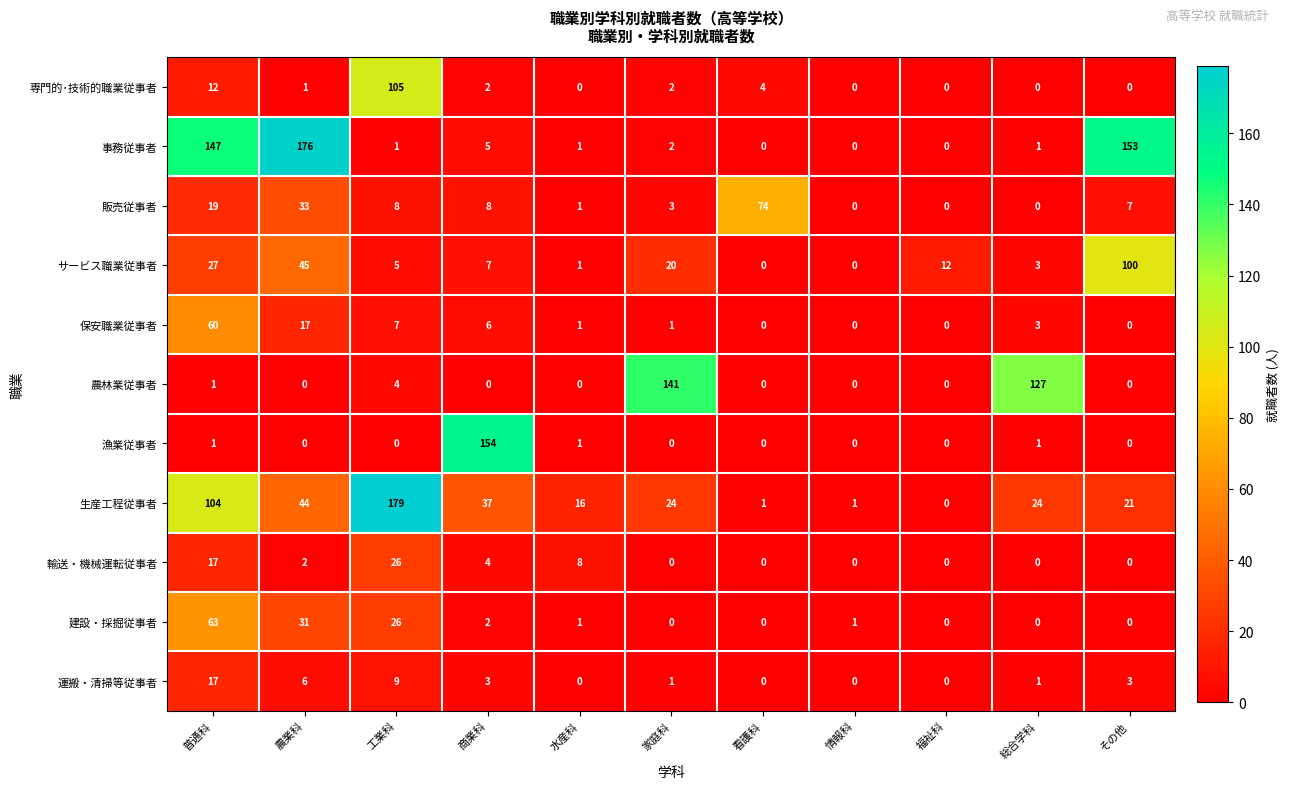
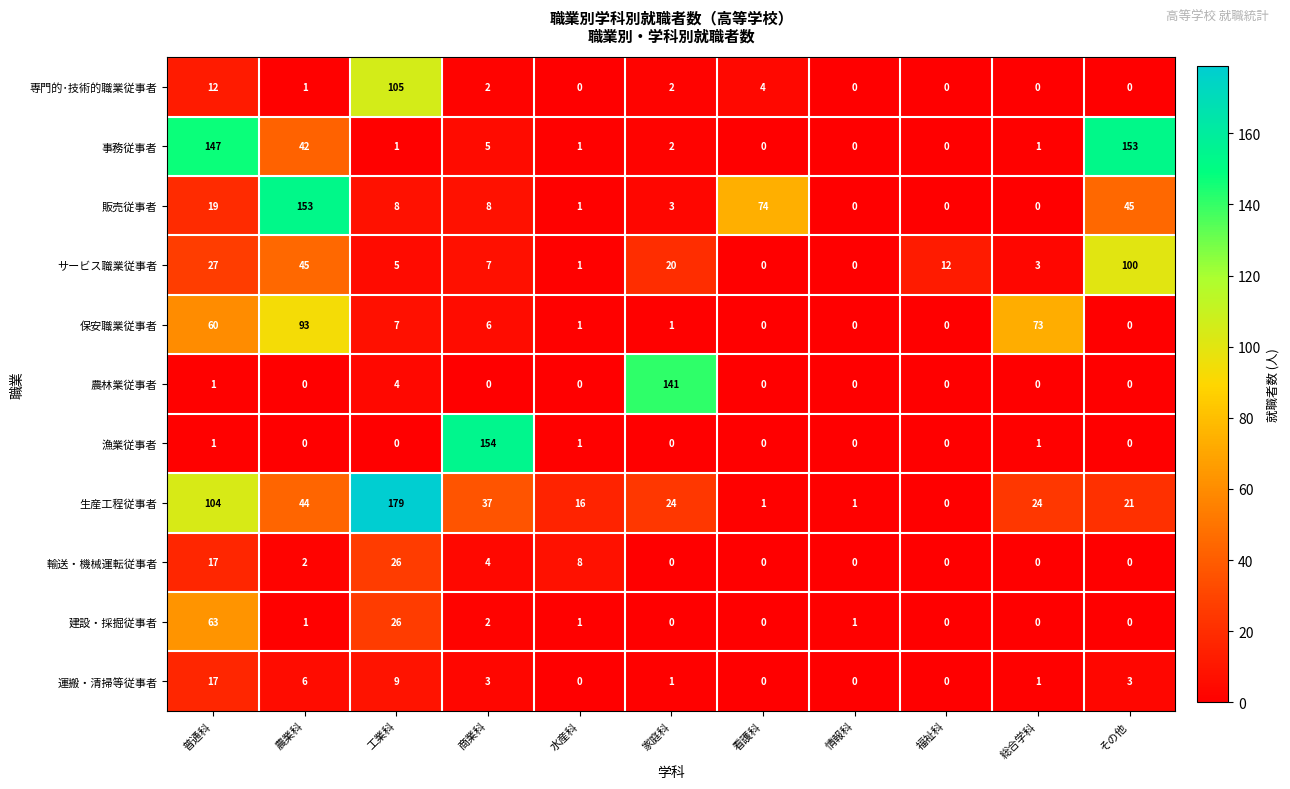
  {
    "専門的･技術的職業従事者": {
      "普通科": 12,
      "農業科": 1,
      "工業科": 105,
      "商業科": 2,
      "水産科": 0,
      "家庭科": 2,
      "看護科": 4,
      "情報科": 0,
      "福祉科": 0,
      "総合学科": 0,
      "その他": 0
    },
    "事務従事者": {
      "普通科": 147,
-     "農業科": 176,
+     "農業科": 42,
      "工業科": 1,
      "商業科": 5,
      "水産科": 1,
      "家庭科": 2,
      "看護科": 0,
      "情報科": 0,
      "福祉科": 0,
      "総合学科": 1,
      "その他": 153
    },
    "販売従事者": {
      "普通科": 19,
-     "農業科": 33,
+     "農業科": 153,
      "工業科": 8,
      "商業科": 8,
      "水産科": 1,
      "家庭科": 3,
      "看護科": 74,
      "情報科": 0,
      "福祉科": 0,
      "総合学科": 0,
-     "その他": 7
+     "その他": 45
    },
    "サービス職業従事者": {
      "普通科": 27,
      "農業科": 45,
      "工業科": 5,
      "商業科": 7,
      "水産科": 1,
      "家庭科": 20,
      "看護科": 0,
      "情報科": 0,
      "福祉科": 12,
      "総合学科": 3,
      "その他": 100
    },
    "保安職業従事者": {
      "普通科": 60,
-     "農業科": 17,
+     "農業科": 93,
      "工業科": 7,
      "商業科": 6,
      "水産科": 1,
      "家庭科": 1,
      "看護科": 0,
      "情報科": 0,
      "福祉科": 0,
-     "総合学科": 3,
+     "総合学科": 73,
      "その他": 0
    },
    "農林業従事者": {
      "普通科": 1,
      "農業科": 0,
      "工業科": 4,
      "商業科": 0,
      "水産科": 0,
      "家庭科": 141,
      "看護科": 0,
      "情報科": 0,
      "福祉科": 0,
-     "総合学科": 127,
+     "総合学科": 0,
      "その他": 0
    },
    "漁業従事者": {
      "普通科": 1,
      "農業科": 0,
      "工業科": 0,
      "商業科": 154,
      "水産科": 1,
      "家庭科": 0,
      "看護科": 0,
      "情報科": 0,
      "福祉科": 0,
      "総合学科": 1,
      "その他": 0
    },
    "生産工程従事者": {
      "普通科": 104,
      "農業科": 44,
      "工業科": 179,
      "商業科": 37,
      "水産科": 16,
      "家庭科": 24,
      "看護科": 1,
      "情報科": 1,
      "福祉科": 0,
      "総合学科": 24,
      "その他": 21
    },
    "輸送・機械運転従事者": {
      "普通科": 17,
      "農業科": 2,
      "工業科": 26,
      "商業科": 4,
      "水産科": 8,
      "家庭科": 0,
      "看護科": 0,
      "情報科": 0,
      "福祉科": 0,
      "総合学科": 0,
      "その他": 0
    },
    "建設・採掘従事者": {
      "普通科": 63,
-     "農業科": 31,
+     "農業科": 1,
      "工業科": 26,
      "商業科": 2,
      "水産科": 1,
      "家庭科": 0,
      "看護科": 0,
      "情報科": 1,
      "福祉科": 0,
      "総合学科": 0,
      "その他": 0
    },
    "運搬・清掃等従事者": {
      "普通科": 17,
      "農業科": 6,
      "工業科": 9,
      "商業科": 3,
      "水産科": 0,
      "家庭科": 1,
      "看護科": 0,
      "情報科": 0,
      "福祉科": 0,
      "総合学科": 1,
      "その他": 3
    }
  }
